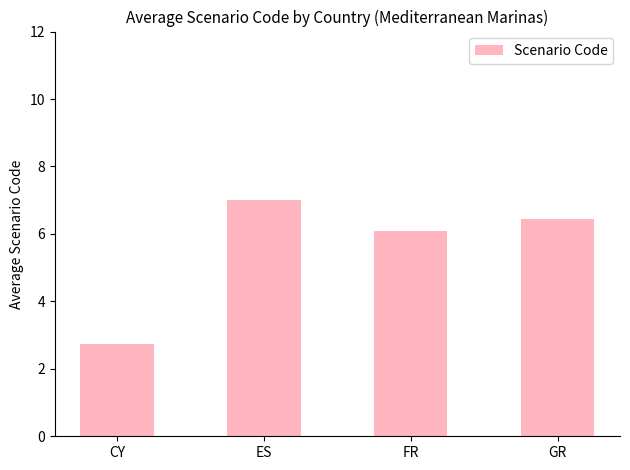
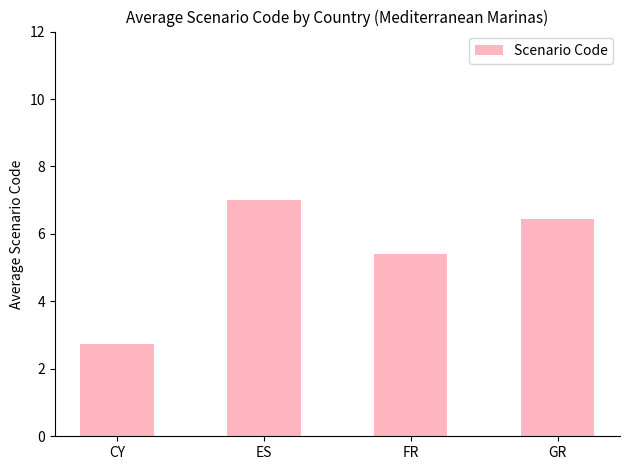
  {
    "CY": 2.8,
    "ES": 7.0,
-   "FR": 6.1,
+   "FR": 5.4,
    "GR": 6.4
  }
